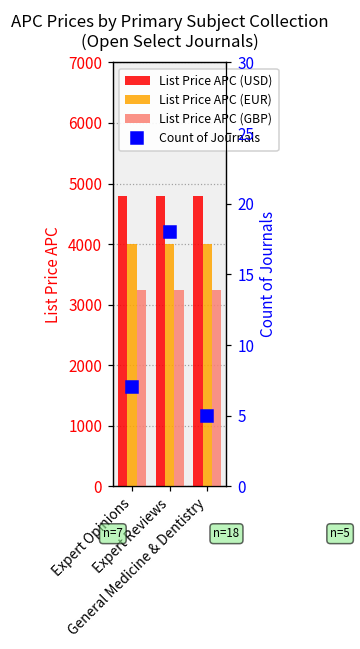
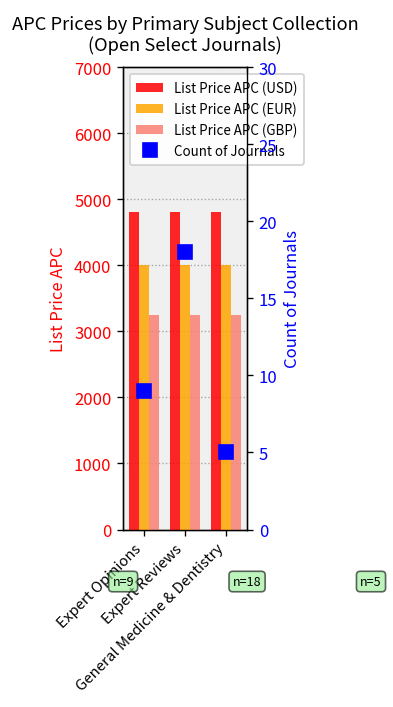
  {
    "Count of Journals": {
-     "Expert Opinions": 7
+     "Expert Opinions": 9
    }
  }
